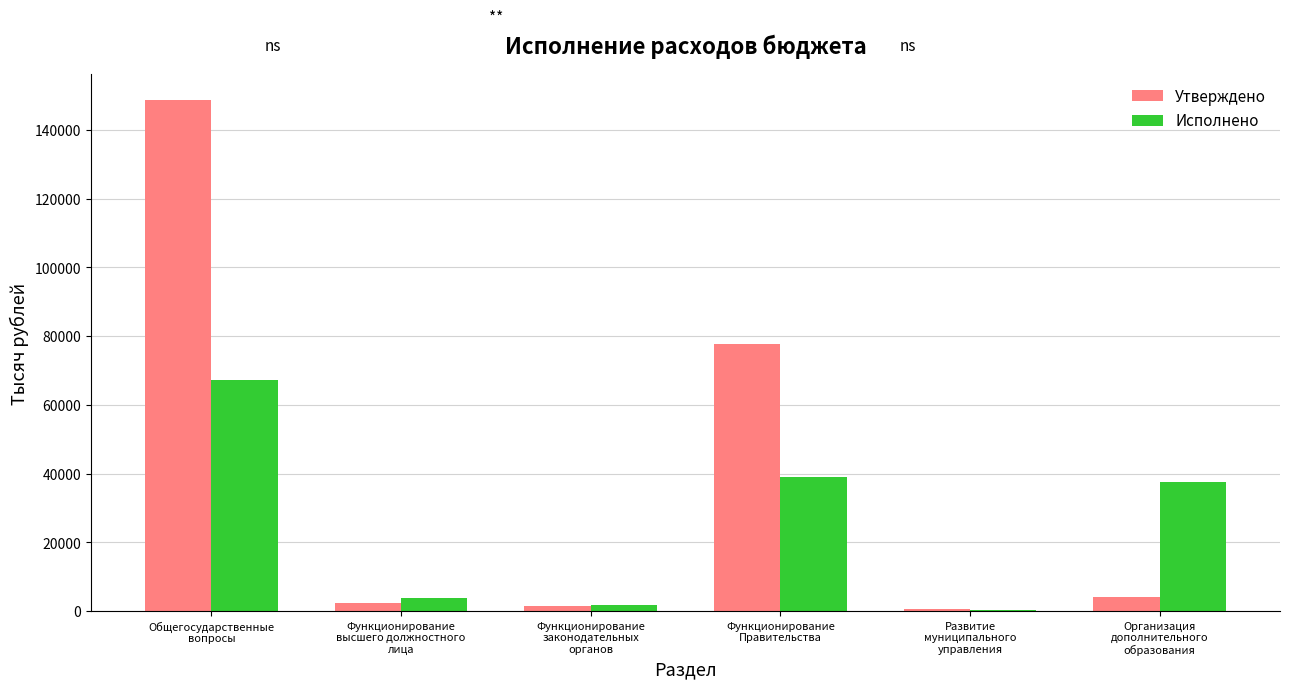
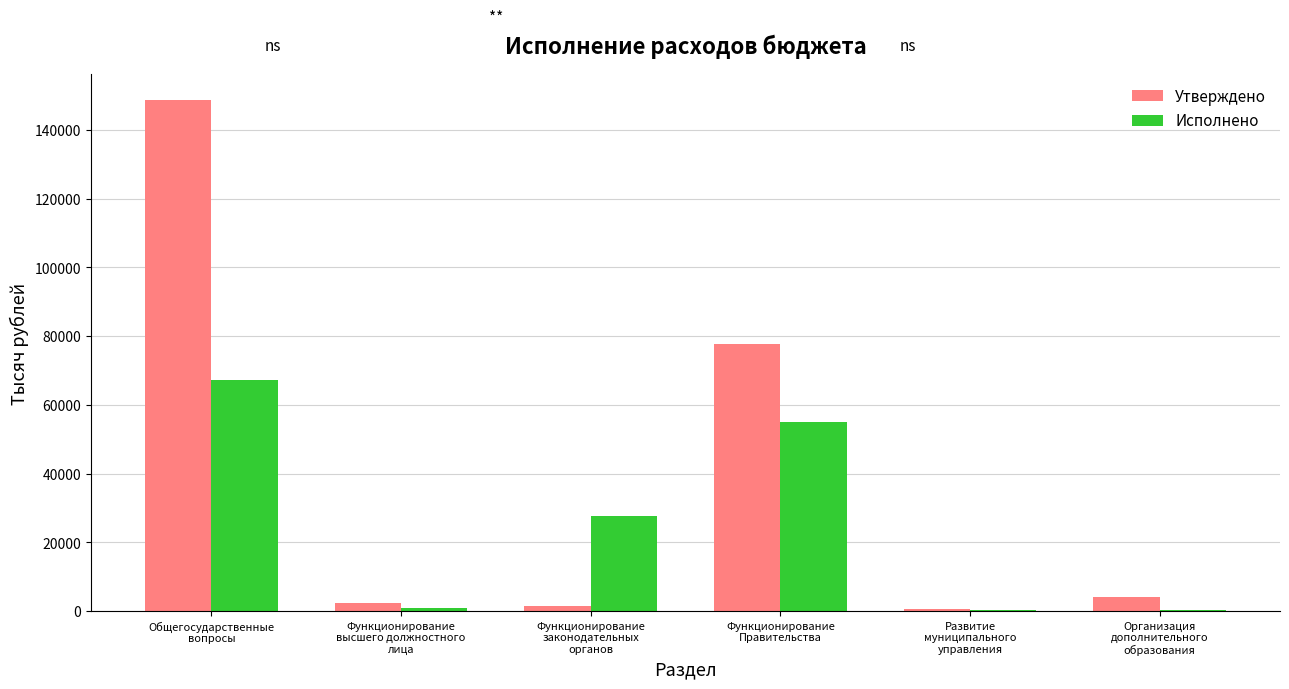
  {
    "Утверждено": {
      "Общегосударственные вопросы": 149000,
      "Функционирование высшего должностного лица": 2000,
      "Функционирование законодательных органов": 2000,
      "Функционирование Правительства": 78000,
      "Организация дополнительного образования": 4000
    },
    "Исполнено": {
      "Общегосударственные вопросы": 67000,
-     "Функционирование высшего должностного лица": 4000,
-     "Функционирование законодательных органов": 2000,
-     "Функционирование Правительства": 39000,
-     "Организация дополнительного образования": 38000
+     "Функционирование высшего должностного лица": 1000,
+     "Функционирование законодательных органов": 28000,
+     "Функционирование Правительства": 55000,
+     "Организация дополнительного образования": 0
    }
  }
